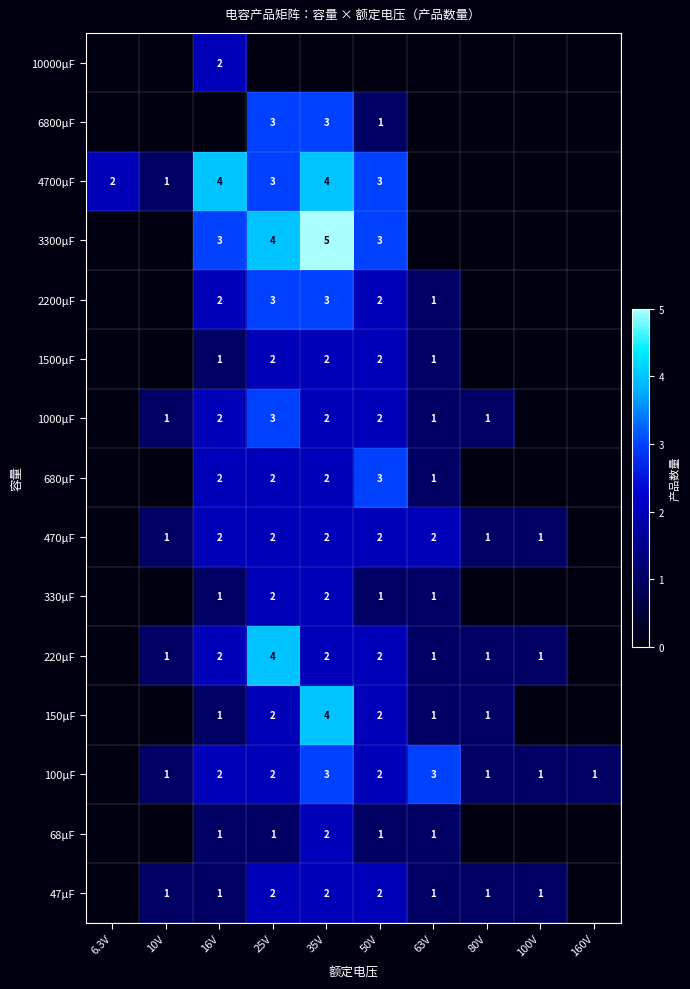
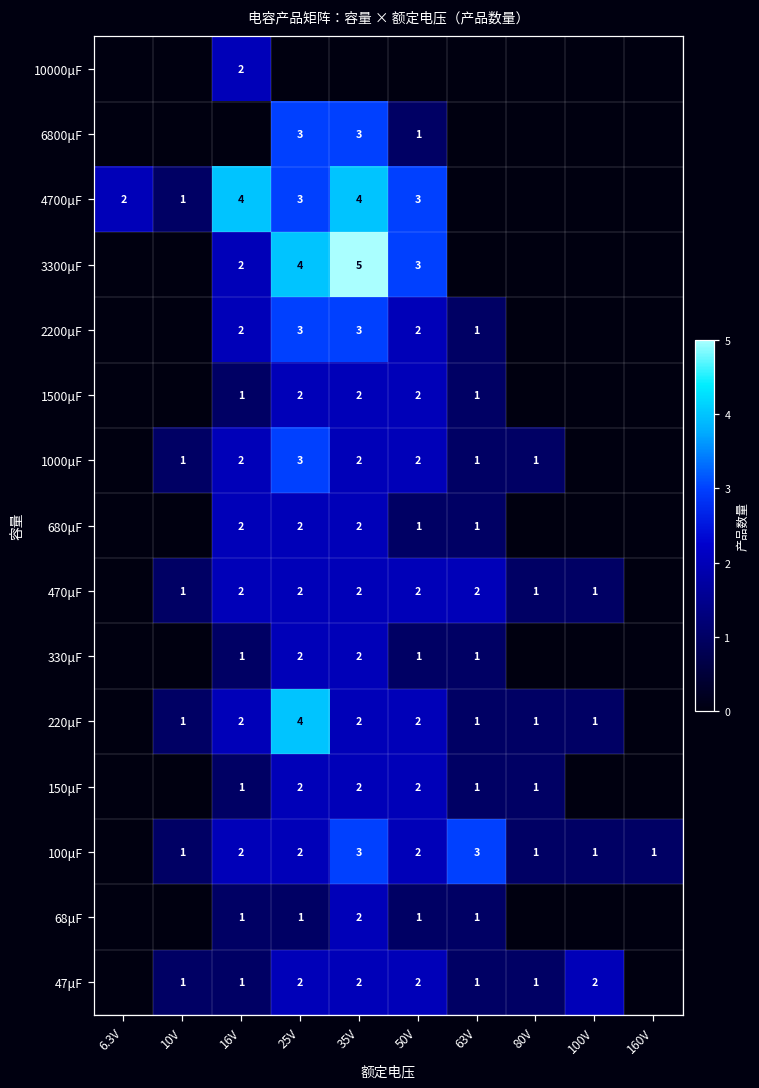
  {
    "10000μF": {
      "16V": 2
    },
    "6800μF": {
      "25V": 3,
      "35V": 3,
      "50V": 1
    },
    "4700μF": {
      "6.3V": 2,
      "10V": 1,
      "16V": 4,
      "25V": 3,
      "35V": 4,
      "50V": 3
    },
    "3300μF": {
-     "16V": 3,
+     "16V": 2,
      "25V": 4,
      "35V": 5,
      "50V": 3
    },
    "2200μF": {
      "16V": 2,
      "25V": 3,
      "35V": 3,
      "50V": 2,
      "63V": 1
    },
    "1500μF": {
      "16V": 1,
      "25V": 2,
      "35V": 2,
      "50V": 2,
      "63V": 1
    },
    "1000μF": {
      "10V": 1,
      "16V": 2,
      "25V": 3,
      "35V": 2,
      "50V": 2,
      "63V": 1,
      "80V": 1
    },
    "680μF": {
      "16V": 2,
      "25V": 2,
      "35V": 2,
-     "50V": 3,
+     "50V": 1,
      "63V": 1
    },
    "470μF": {
      "10V": 1,
      "16V": 2,
      "25V": 2,
      "35V": 2,
      "50V": 2,
      "63V": 2,
      "80V": 1,
      "100V": 1
    },
    "330μF": {
      "16V": 1,
      "25V": 2,
      "35V": 2,
      "50V": 1,
      "63V": 1
    },
    "220μF": {
      "10V": 1,
      "16V": 2,
      "25V": 4,
      "35V": 2,
      "50V": 2,
      "63V": 1,
      "80V": 1,
      "100V": 1
    },
    "150μF": {
      "16V": 1,
      "25V": 2,
-     "35V": 4,
+     "35V": 2,
      "50V": 2,
      "63V": 1,
      "80V": 1
    },
    "100μF": {
      "10V": 1,
      "16V": 2,
      "25V": 2,
      "35V": 3,
      "50V": 2,
      "63V": 3,
      "80V": 1,
      "100V": 1,
      "160V": 1
    },
    "68μF": {
      "16V": 1,
      "25V": 1,
      "35V": 2,
      "50V": 1,
      "63V": 1
    },
    "47μF": {
      "10V": 1,
      "16V": 1,
      "25V": 2,
      "35V": 2,
      "50V": 2,
      "63V": 1,
      "80V": 1,
-     "100V": 1
+     "100V": 2
    }
  }
